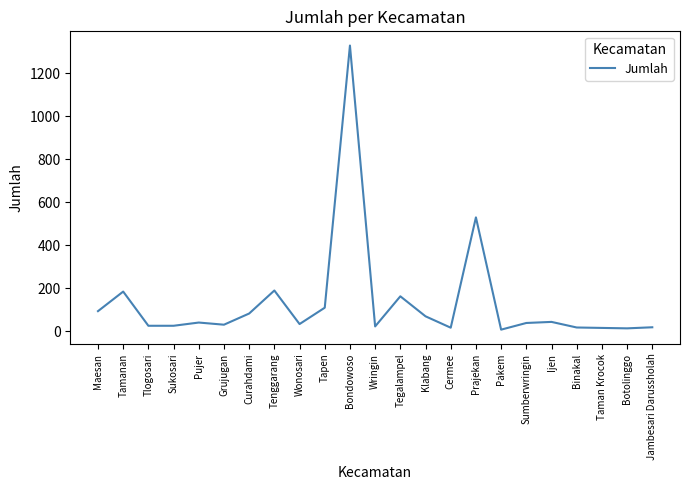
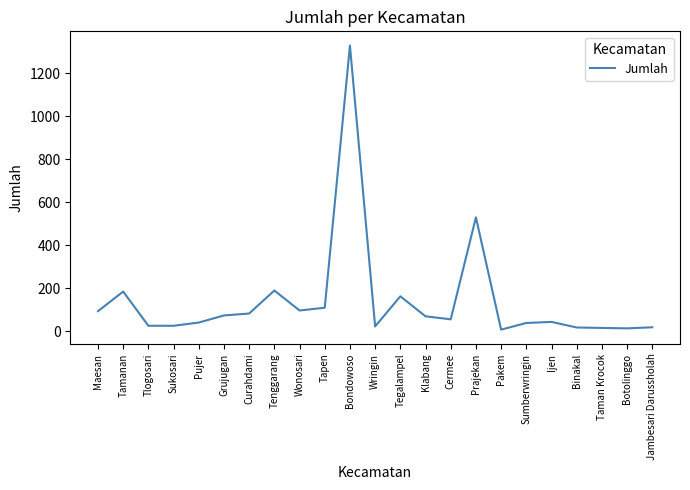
  {
    "Maesan": 90,
    "Tamanan": 180,
    "Tlogosari": 30,
    "Sukosari": 30,
    "Pujer": 40,
-   "Grujugan": 30,
+   "Grujugan": 70,
    "Curahdami": 80,
    "Tenggarang": 190,
-   "Wonosari": 30,
+   "Wonosari": 100,
    "Tapen": 110,
    "Bondowoso": 1330,
    "Wringin": 20,
    "Tegalampel": 160,
    "Klabang": 70,
-   "Cermee": 20,
+   "Cermee": 60,
    "Prajekan": 530,
    "Pakem": 10,
    "Sumberwringin": 40,
    "Ijen": 40,
    "Binakal": 20,
    "Taman Krocok": 20,
    "Botolinggo": 10,
    "Jambesari Darussholah": 20
  }
